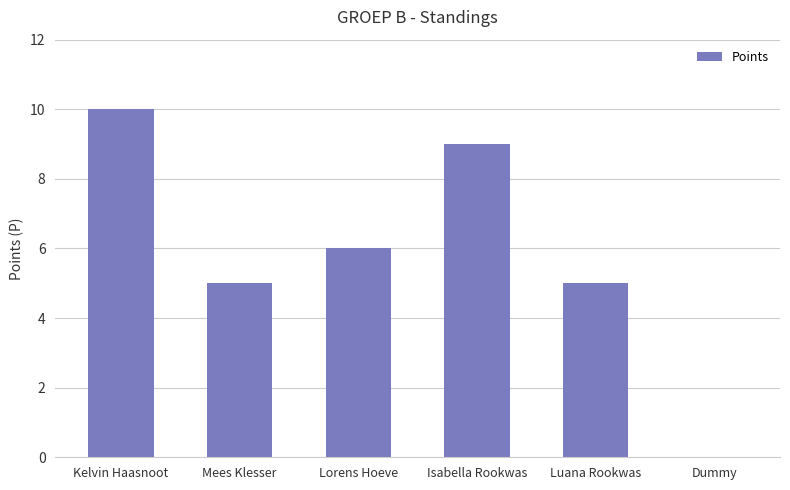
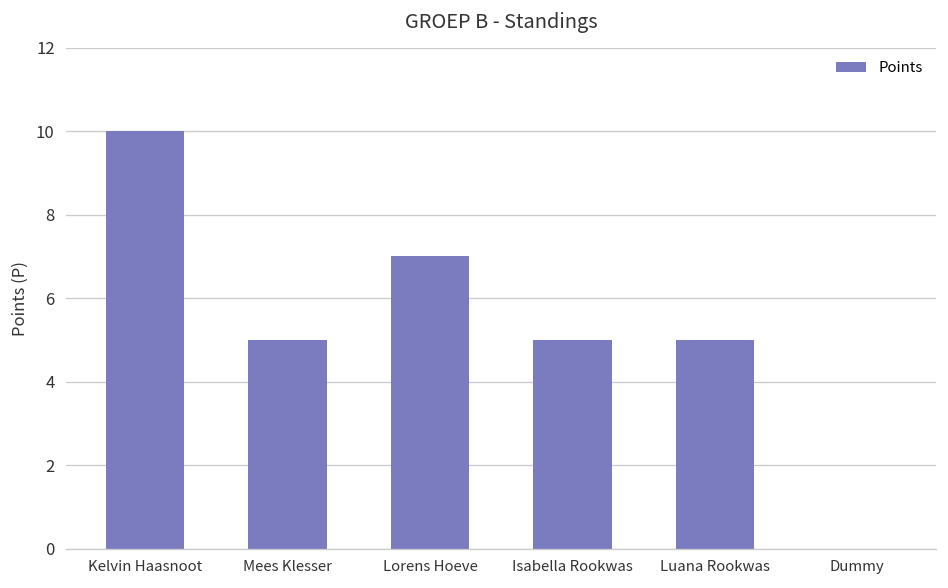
  {
    "Kelvin Haasnoot": 10,
    "Mees Klesser": 5,
-   "Lorens Hoeve": 6,
-   "Isabella Rookwas": 9,
+   "Lorens Hoeve": 7,
+   "Isabella Rookwas": 5,
    "Luana Rookwas": 5,
    "Dummy": 0
  }
